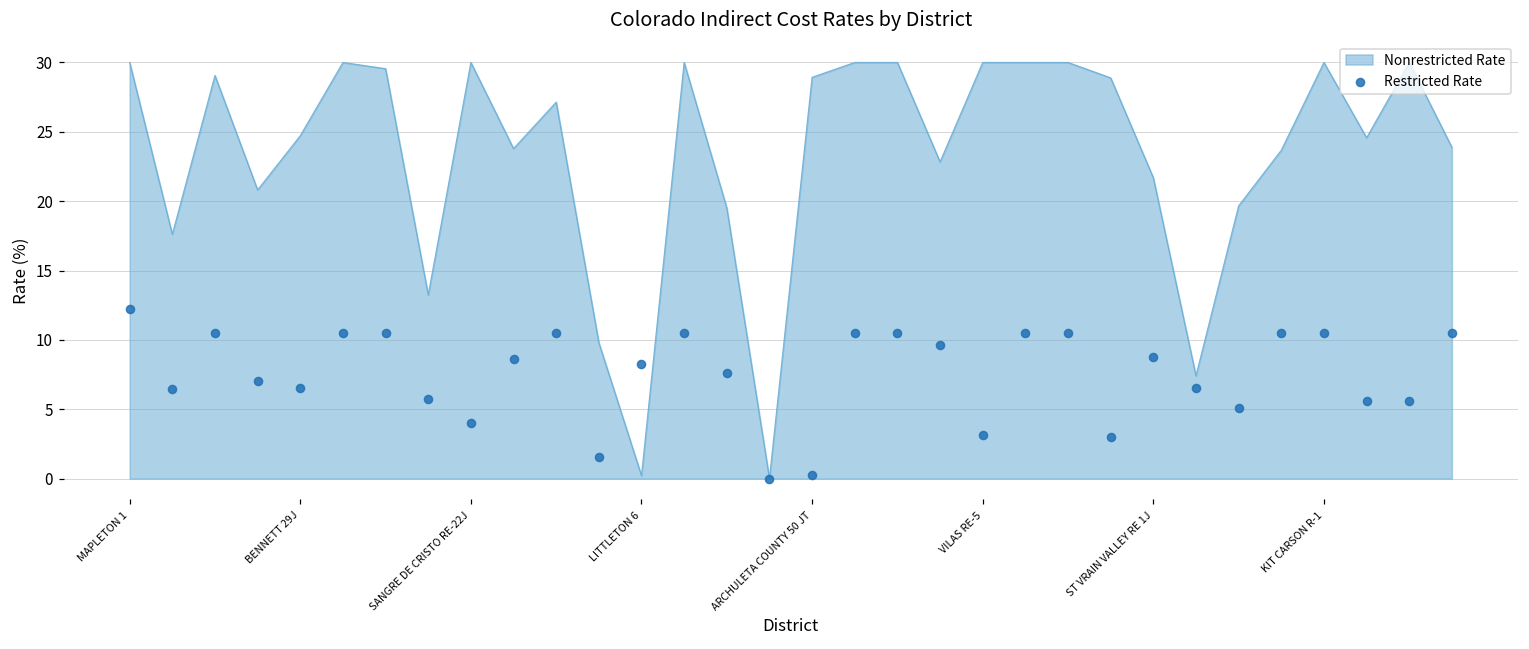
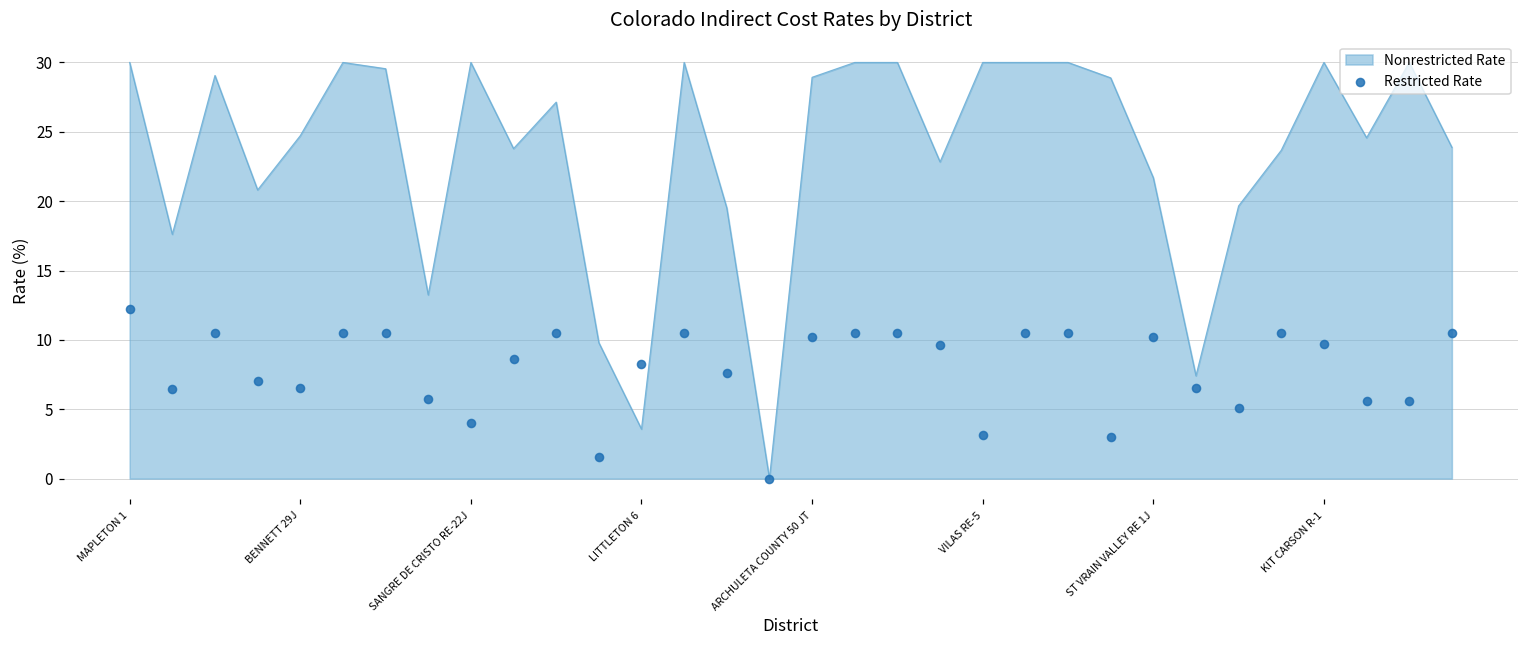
  {
    "Nonrestricted Rate": {
      "MAPLETON 1": 30.0,
      "BENNETT 29J": 24.7,
      "SANGRE DE CRISTO RE-22J": 30.0,
-     "LITTLETON 6": 0.2,
+     "LITTLETON 6": 3.6,
      "ARCHULETA COUNTY 50 JT": 28.9,
      "VILAS RE-5": 30.0,
      "ST VRAIN VALLEY RE 1J": 21.7,
      "KIT CARSON R-1": 30.0
    },
    "Restricted Rate": {
-     "ARCHULETA COUNTY 50 JT": 0.2,
-     "ST VRAIN VALLEY RE 1J": 8.8,
-     "KIT CARSON R-1": 10.5
+     "ARCHULETA COUNTY 50 JT": 10.2,
+     "ST VRAIN VALLEY RE 1J": 10.2,
+     "KIT CARSON R-1": 9.7
    }
  }
